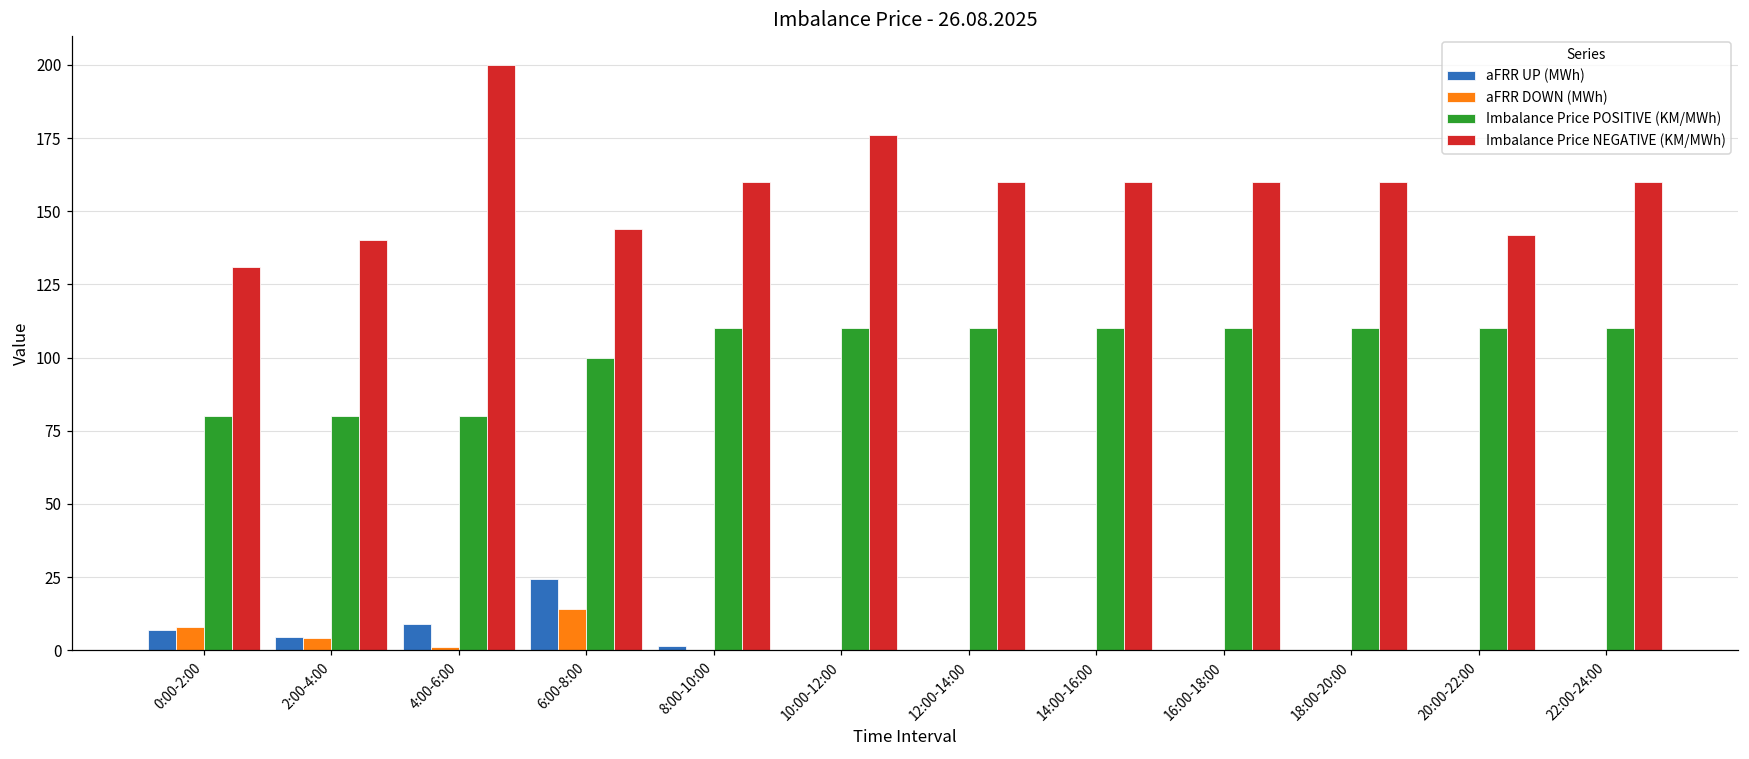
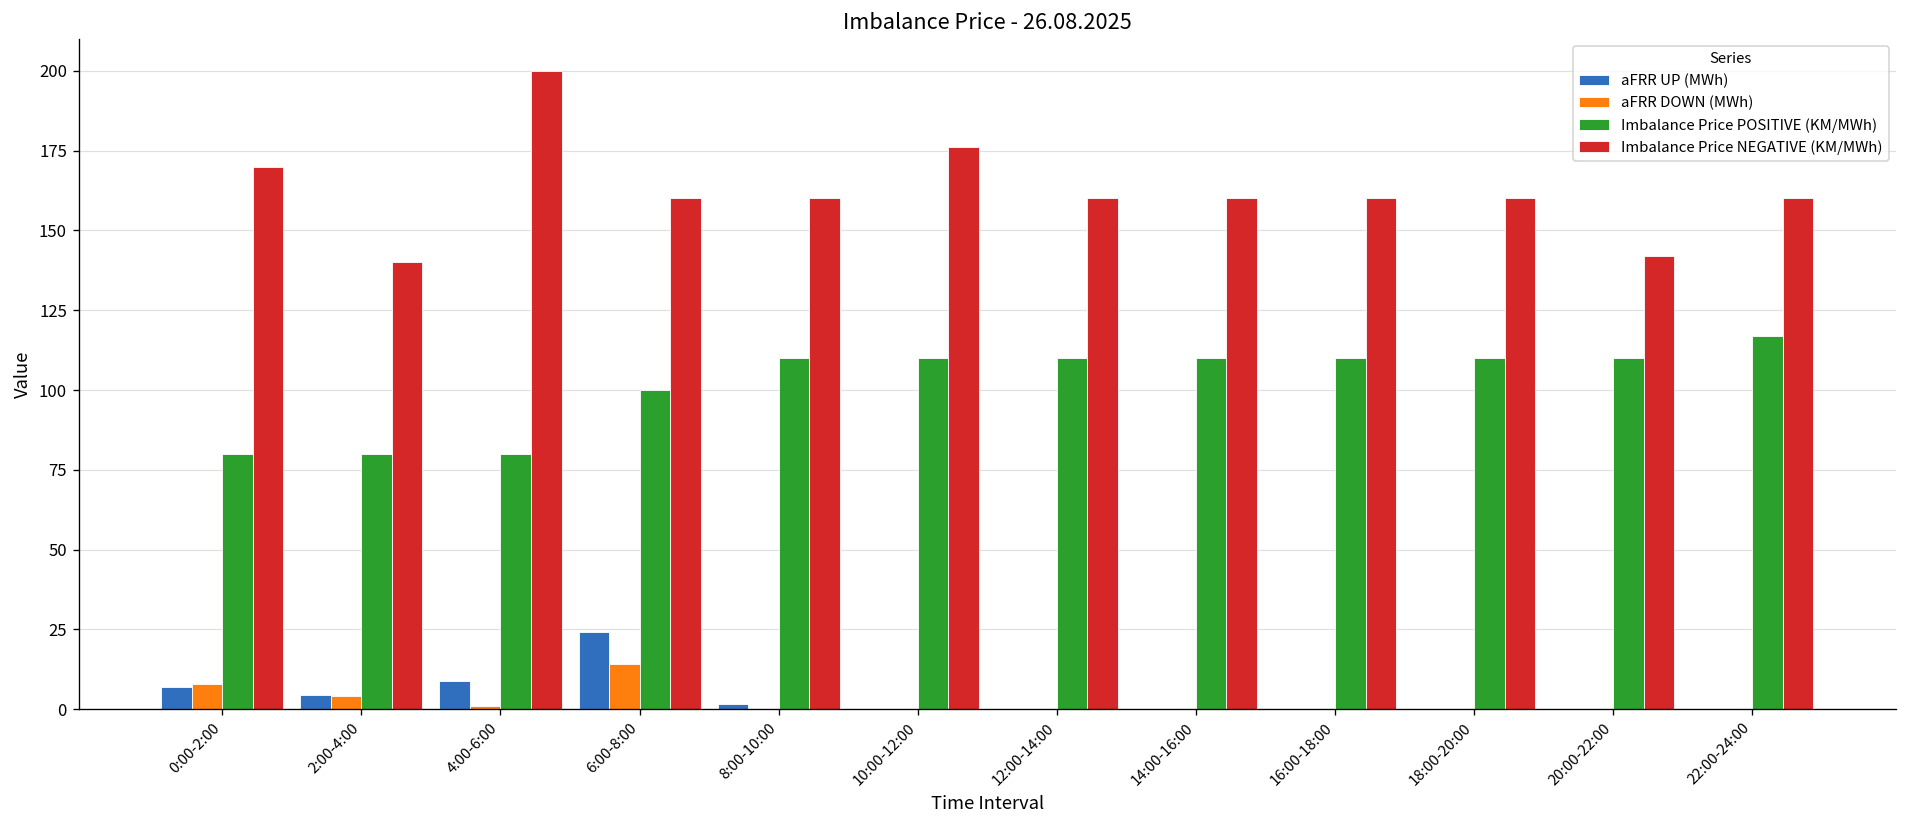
  {
    "aFRR UP (MWh)": {
      "0:00-2:00": 7,
      "2:00-4:00": 4,
      "4:00-6:00": 9,
      "6:00-8:00": 24,
      "8:00-10:00": 2,
      "10:00-12:00": 0,
      "12:00-14:00": 0,
      "14:00-16:00": 0,
      "16:00-18:00": 0,
      "18:00-20:00": 0,
      "20:00-22:00": 0,
      "22:00-24:00": 0
    },
    "aFRR DOWN (MWh)": {
      "0:00-2:00": 8,
      "2:00-4:00": 4,
      "4:00-6:00": 1,
      "6:00-8:00": 14,
      "8:00-10:00": 0,
      "10:00-12:00": 0,
      "12:00-14:00": 0,
      "14:00-16:00": 0,
      "16:00-18:00": 0,
      "18:00-20:00": 0,
      "20:00-22:00": 0,
      "22:00-24:00": 0
    },
    "Imbalance Price POSITIVE (KM/MWh)": {
      "0:00-2:00": 80,
      "2:00-4:00": 80,
      "4:00-6:00": 80,
      "6:00-8:00": 100,
      "8:00-10:00": 110,
      "10:00-12:00": 110,
      "12:00-14:00": 110,
      "14:00-16:00": 110,
      "16:00-18:00": 110,
      "18:00-20:00": 110,
      "20:00-22:00": 110,
-     "22:00-24:00": 110
+     "22:00-24:00": 117
    },
    "Imbalance Price NEGATIVE (KM/MWh)": {
-     "0:00-2:00": 131,
+     "0:00-2:00": 170,
      "2:00-4:00": 140,
      "4:00-6:00": 200,
-     "6:00-8:00": 144,
+     "6:00-8:00": 160,
      "8:00-10:00": 160,
      "10:00-12:00": 176,
      "12:00-14:00": 160,
      "14:00-16:00": 160,
      "16:00-18:00": 160,
      "18:00-20:00": 160,
      "20:00-22:00": 142,
      "22:00-24:00": 160
    }
  }
